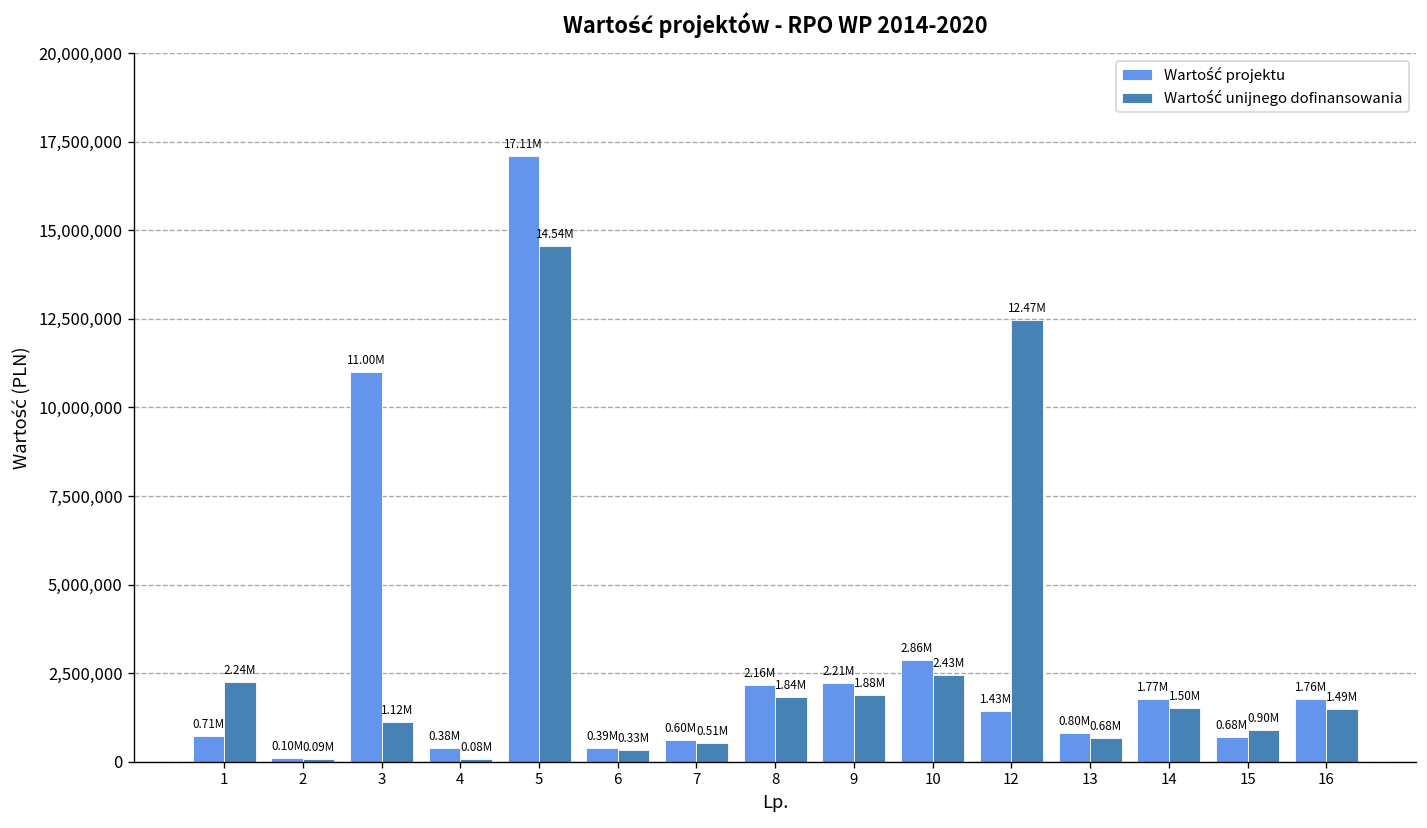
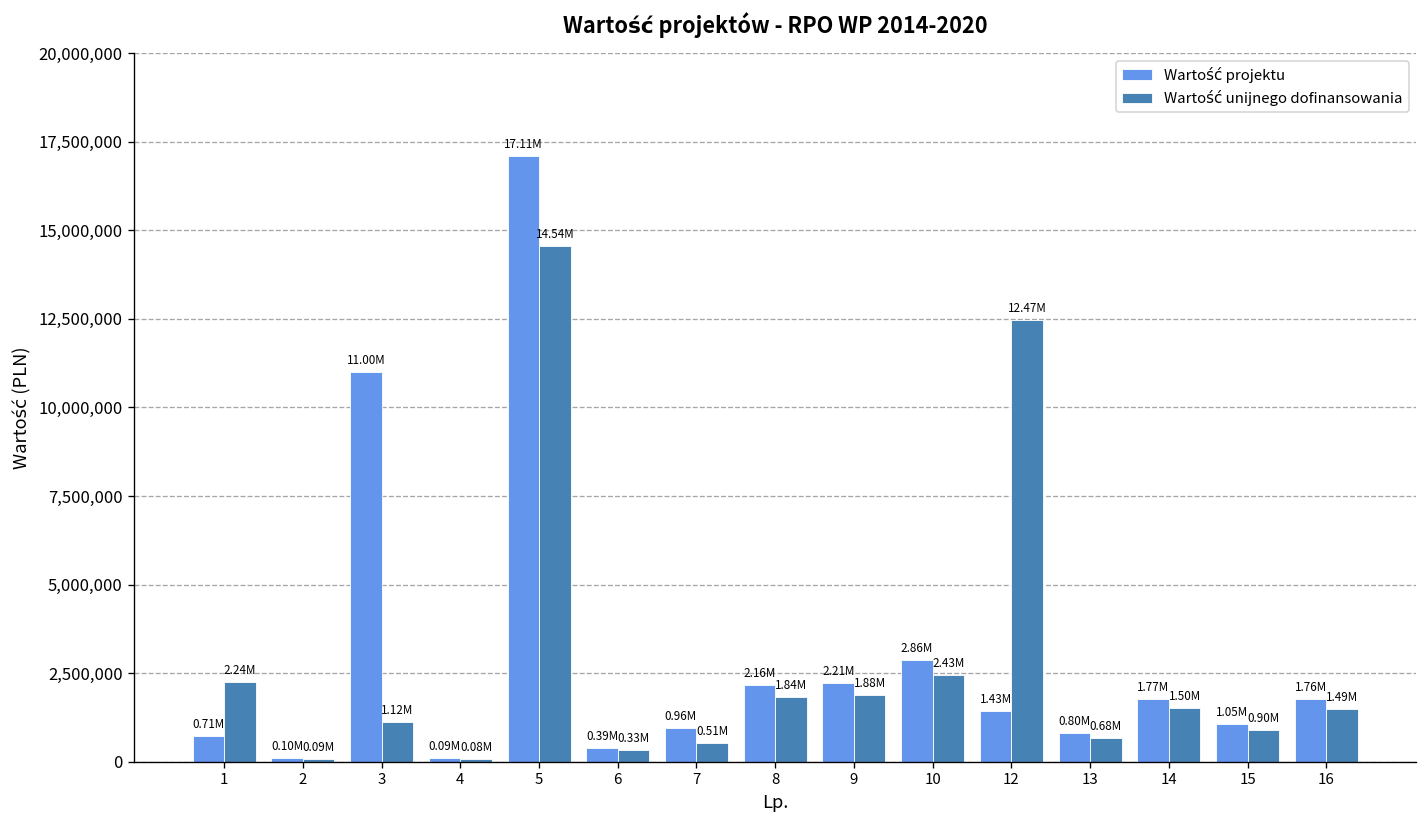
  {
    "Wartość projektu": {
      "1": "0.71M",
      "2": "0.10M",
      "3": "11.00M",
-     "4": "0.38M",
+     "4": "0.09M",
      "5": "17.11M",
      "6": "0.39M",
-     "7": "0.60M",
+     "7": "0.96M",
      "8": "2.16M",
      "9": "2.21M",
      "10": "2.86M",
      "12": "1.43M",
      "13": "0.80M",
      "14": "1.77M",
-     "15": "0.68M",
+     "15": "1.05M",
      "16": "1.76M"
    },
    "Wartość unijnego dofinansowania": {
      "1": "2.24M",
      "2": "0.09M",
      "3": "1.12M",
      "4": "0.08M",
      "5": "14.54M",
      "6": "0.33M",
      "7": "0.51M",
      "8": "1.84M",
      "9": "1.88M",
      "10": "2.43M",
      "12": "12.47M",
      "13": "0.68M",
      "14": "1.50M",
      "15": "0.90M",
      "16": "1.49M"
    }
  }
